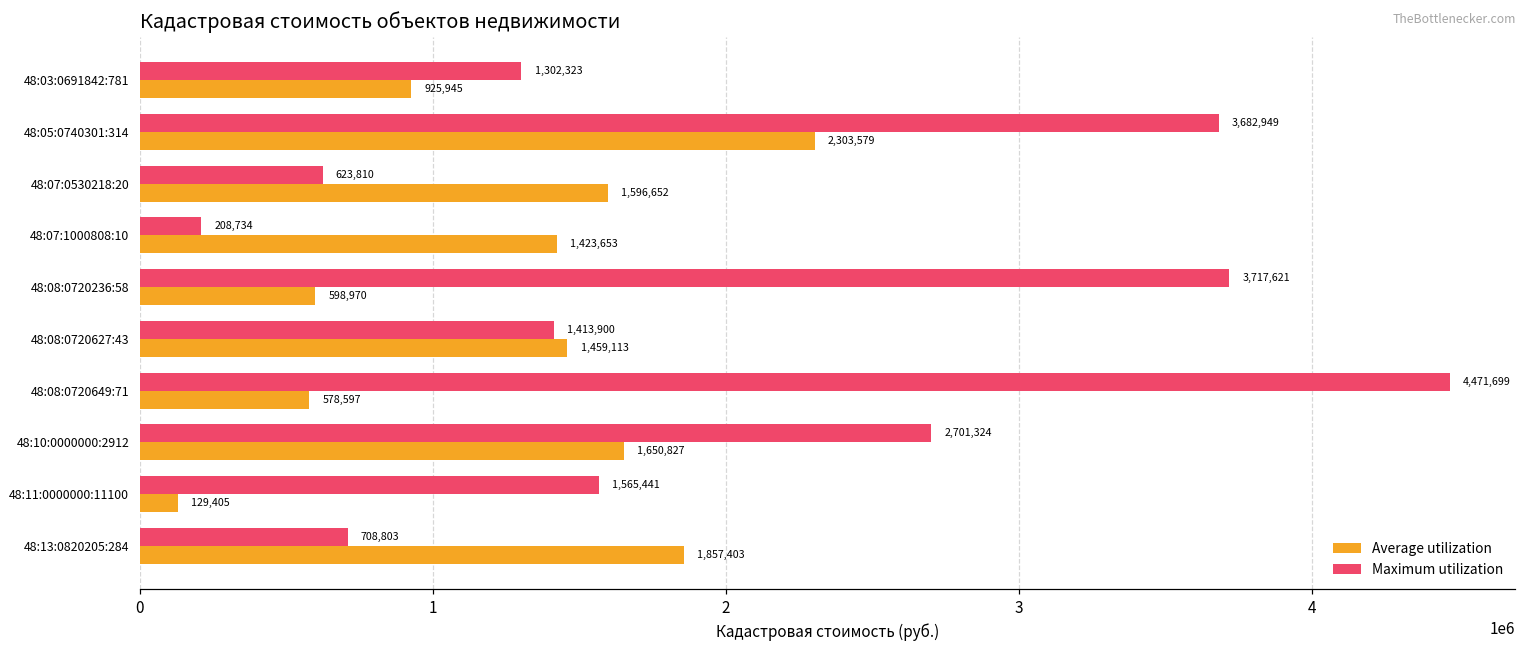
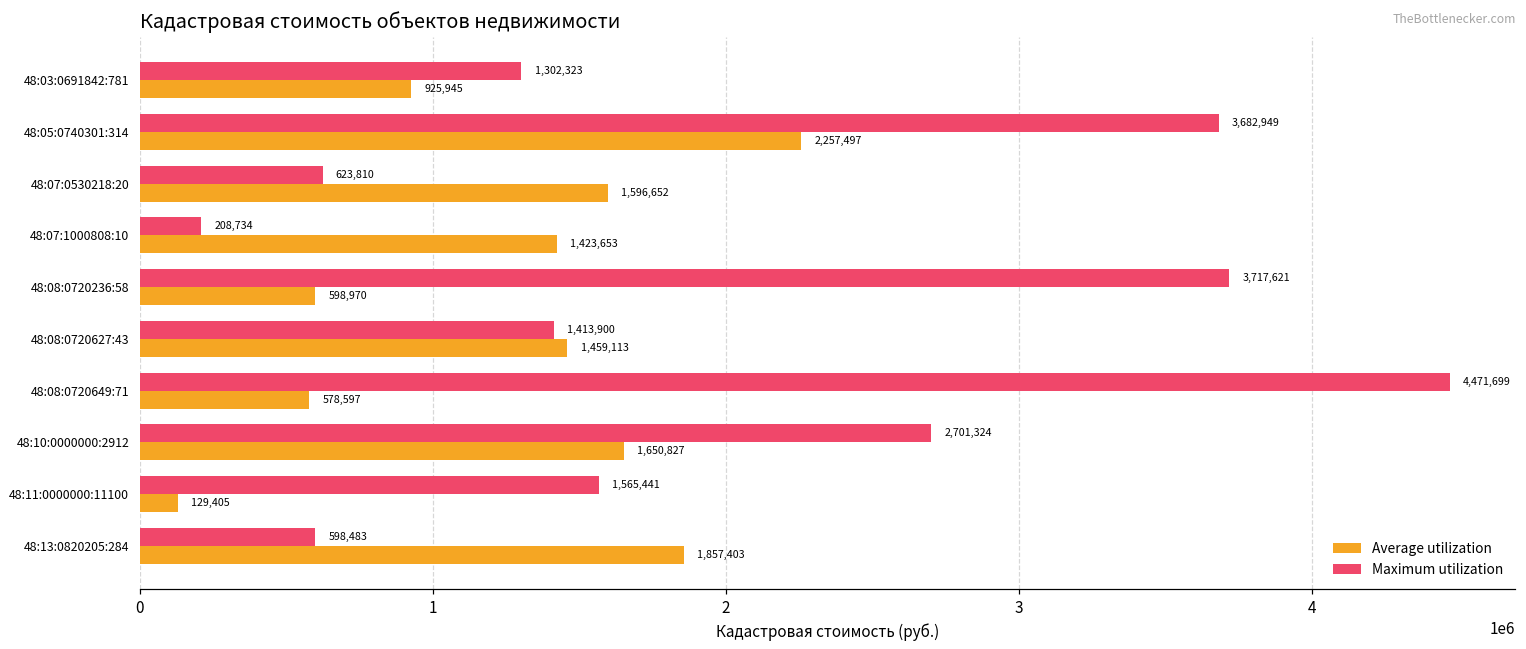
  {
    "Average utilization": {
      "48:03:0691842:781": "925,945",
-     "48:05:0740301:314": "2,303,579",
+     "48:05:0740301:314": "2,257,497",
      "48:07:0530218:20": "1,596,652",
      "48:07:1000808:10": "1,423,653",
      "48:08:0720236:58": "598,970",
      "48:08:0720627:43": "1,459,113",
      "48:08:0720649:71": "578,597",
      "48:10:0000000:2912": "1,650,827",
      "48:11:0000000:11100": "129,405",
      "48:13:0820205:284": "1,857,403"
    },
    "Maximum utilization": {
      "48:03:0691842:781": "1,302,323",
      "48:05:0740301:314": "3,682,949",
      "48:07:0530218:20": "623,810",
      "48:07:1000808:10": "208,734",
      "48:08:0720236:58": "3,717,621",
      "48:08:0720627:43": "1,413,900",
      "48:08:0720649:71": "4,471,699",
      "48:10:0000000:2912": "2,701,324",
      "48:11:0000000:11100": "1,565,441",
-     "48:13:0820205:284": "708,803"
+     "48:13:0820205:284": "598,483"
    }
  }
